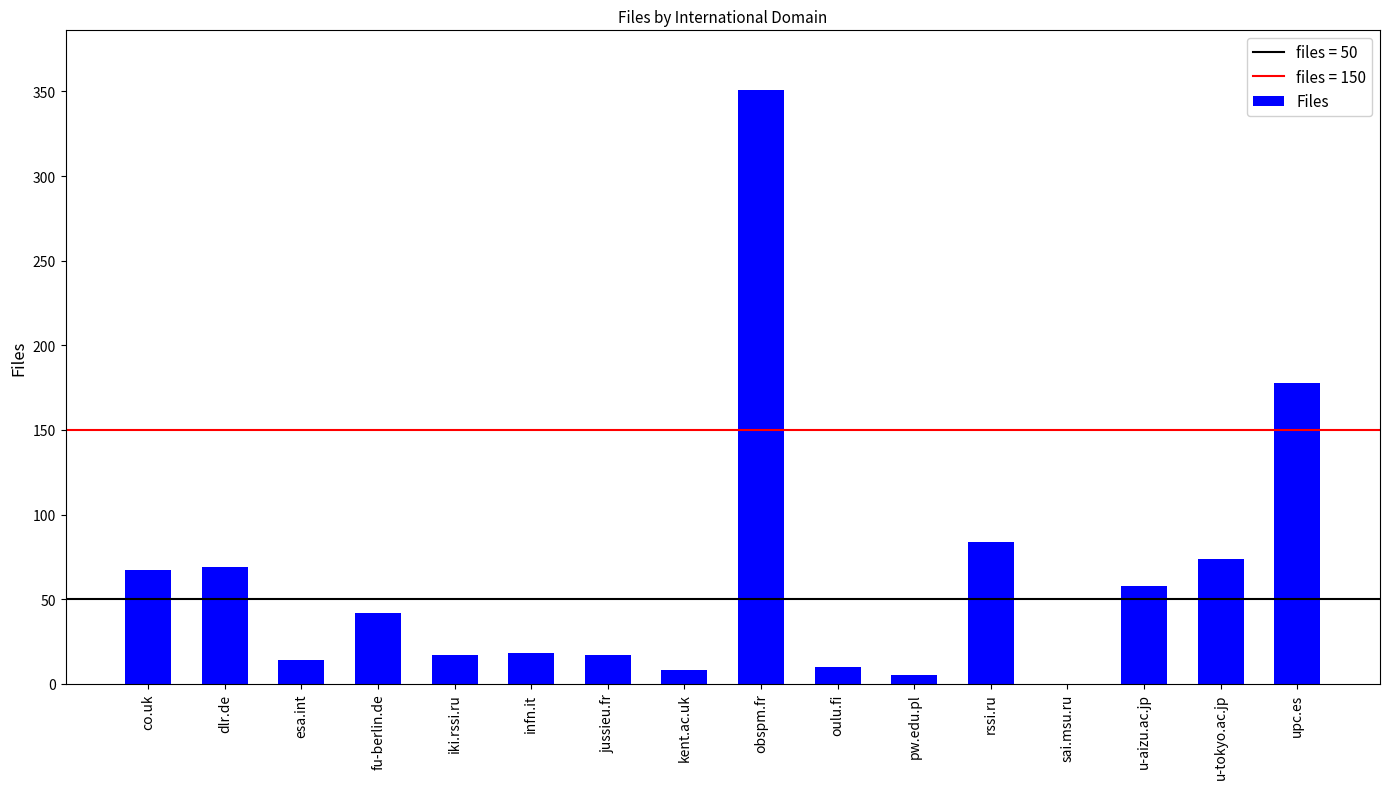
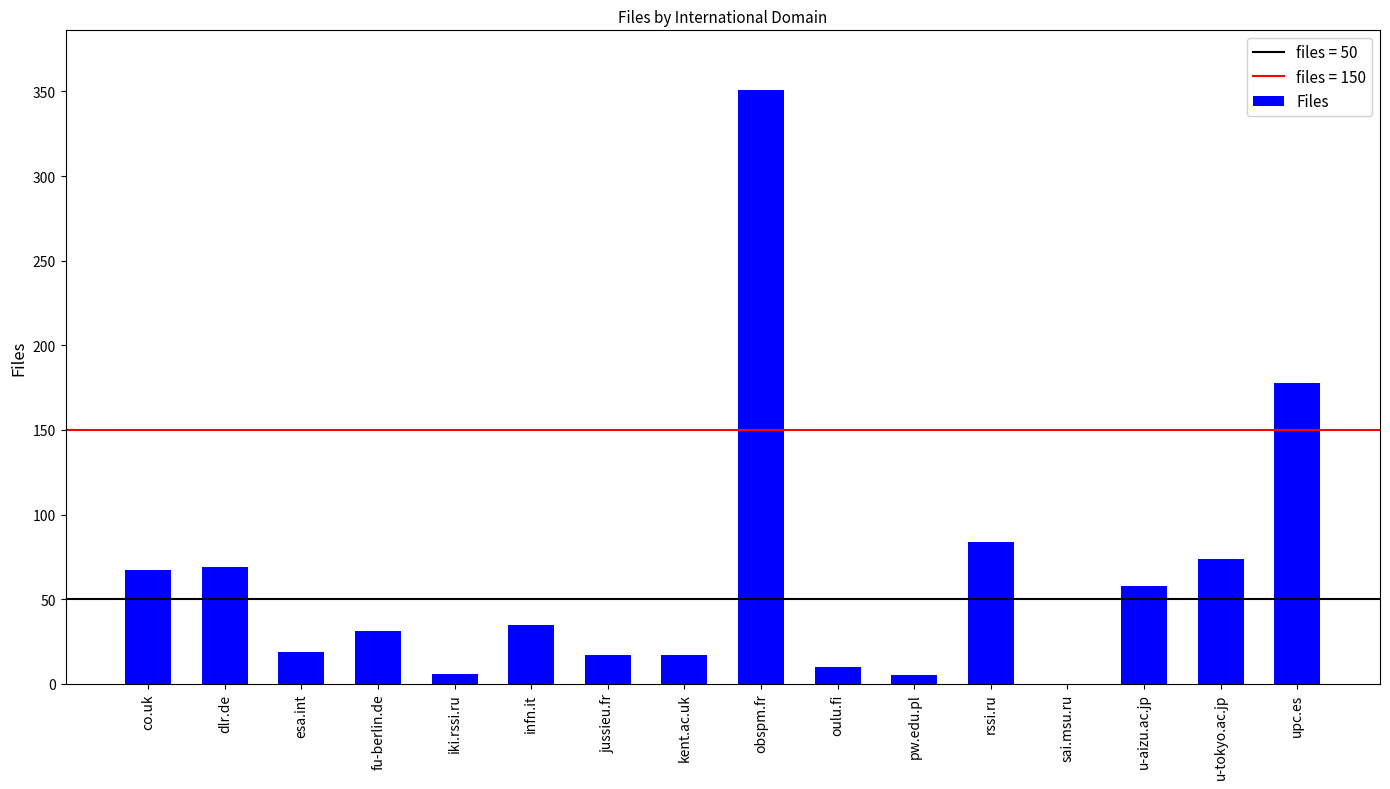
  {
    "co.uk": 67,
    "dlr.de": 69,
-   "esa.int": 14,
-   "fu-berlin.de": 42,
-   "iki.rssi.ru": 17,
-   "infn.it": 18,
+   "esa.int": 19,
+   "fu-berlin.de": 31,
+   "iki.rssi.ru": 6,
+   "infn.it": 35,
    "jussieu.fr": 17,
-   "kent.ac.uk": 8,
+   "kent.ac.uk": 17,
    "obspm.fr": 351,
    "oulu.fi": 10,
    "pw.edu.pl": 5,
    "rssi.ru": 84,
    "sai.msu.ru": 0,
    "u-aizu.ac.jp": 58,
    "u-tokyo.ac.jp": 74,
    "upc.es": 178
  }
